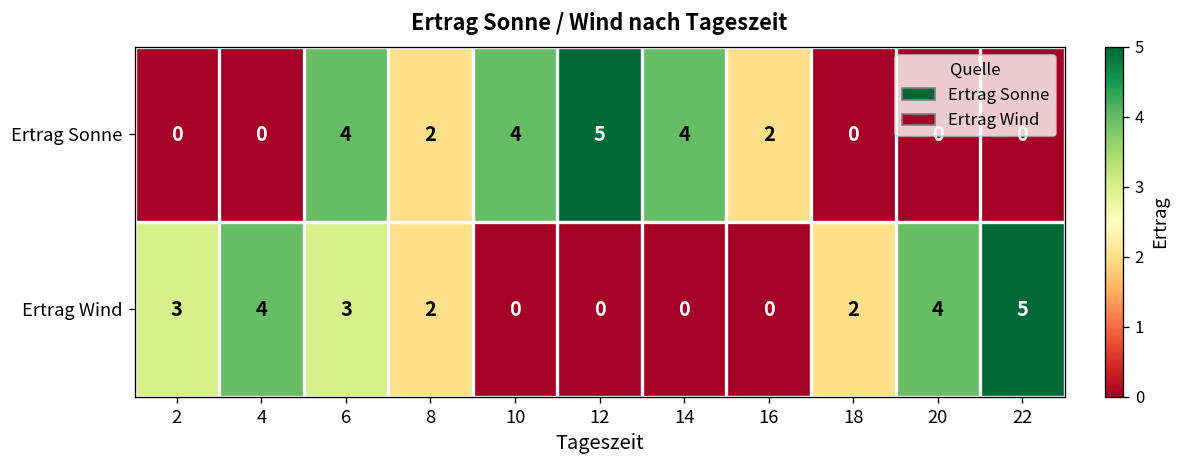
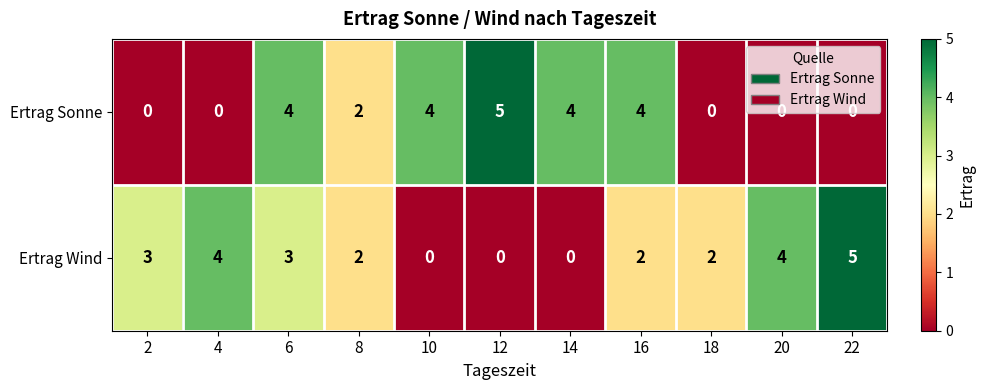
  {
    "Ertrag Sonne": {
      "2": 0,
      "4": 0,
      "6": 4,
      "8": 2,
      "10": 4,
      "12": 5,
      "14": 4,
-     "16": 2,
+     "16": 4,
      "18": 0
    },
    "Ertrag Wind": {
      "2": 3,
      "4": 4,
      "6": 3,
      "8": 2,
      "10": 0,
      "12": 0,
      "14": 0,
-     "16": 0,
+     "16": 2,
      "18": 2,
      "20": 4,
      "22": 5
    }
  }
